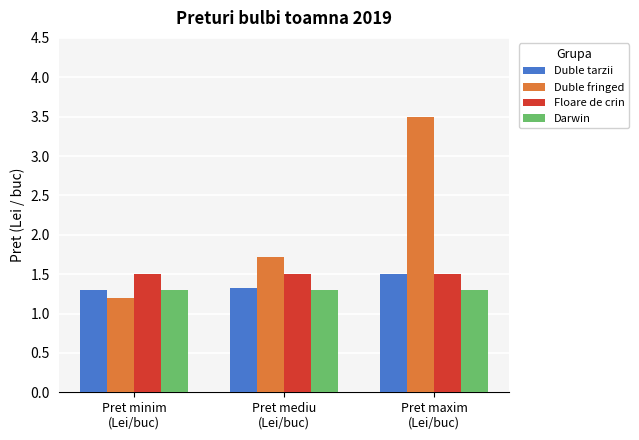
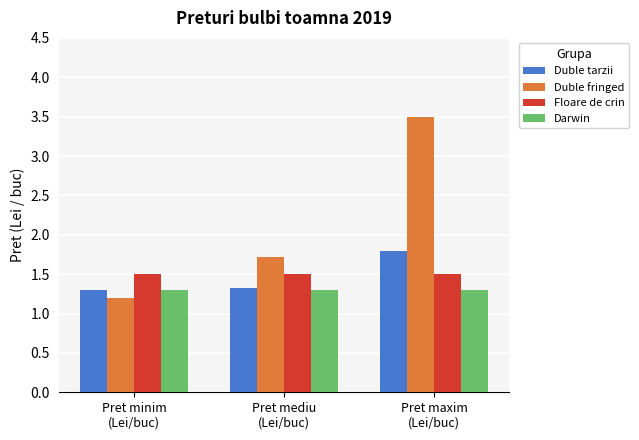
  {
    "Duble tarzii": {
      "Pret minim (Lei/buc)": 1.3,
      "Pret mediu (Lei/buc)": 1.3,
-     "Pret maxim (Lei/buc)": 1.5
+     "Pret maxim (Lei/buc)": 1.8
    },
    "Duble fringed": {
      "Pret minim (Lei/buc)": 1.2,
      "Pret mediu (Lei/buc)": 1.7,
      "Pret maxim (Lei/buc)": 3.5
    },
    "Floare de crin": {
      "Pret minim (Lei/buc)": 1.5,
      "Pret mediu (Lei/buc)": 1.5,
      "Pret maxim (Lei/buc)": 1.5
    },
    "Darwin": {
      "Pret minim (Lei/buc)": 1.3,
      "Pret mediu (Lei/buc)": 1.3,
      "Pret maxim (Lei/buc)": 1.3
    }
  }
